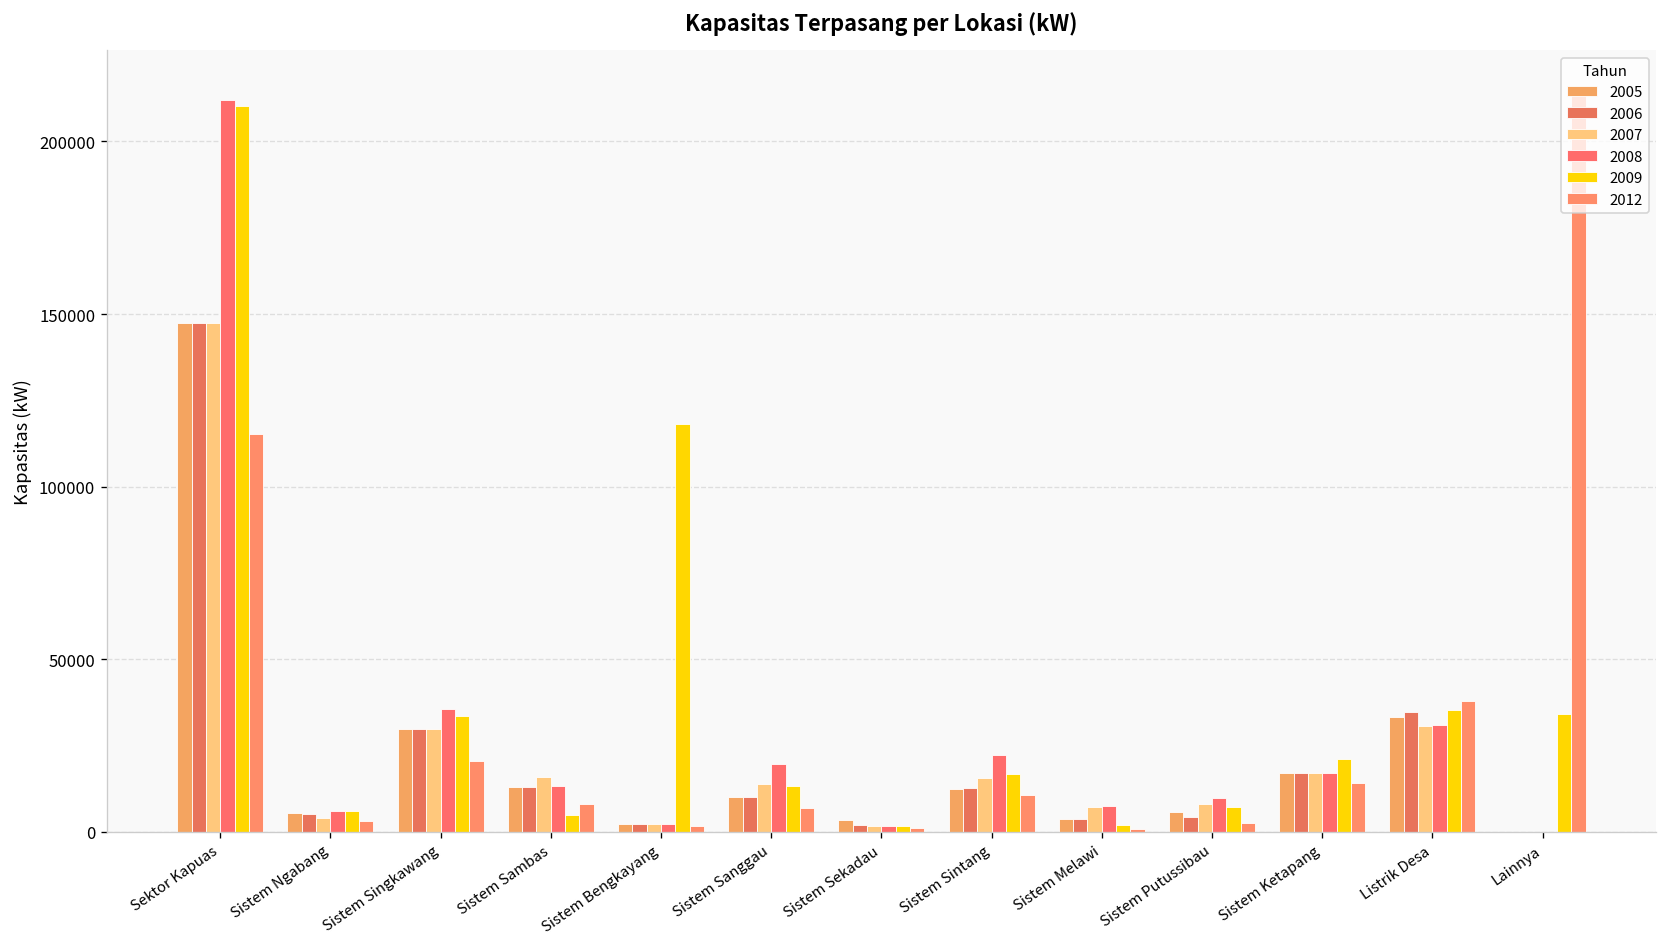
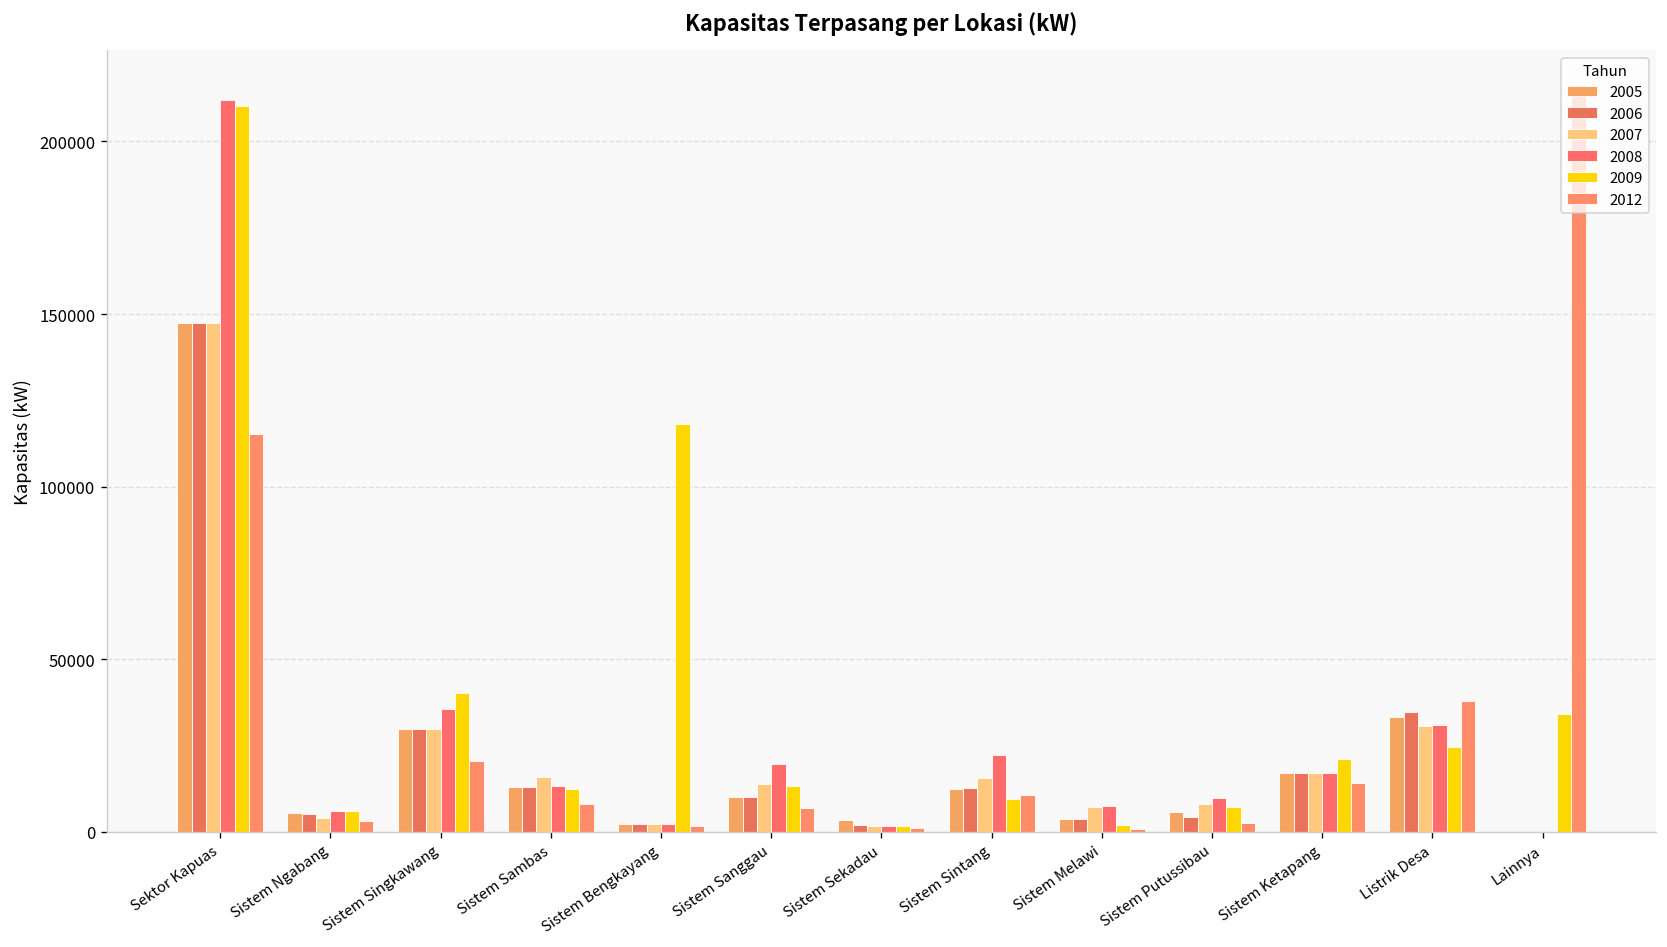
  {
    "2009": {
      "Sektor Kapuas": 210000,
      "Sistem Ngabang": 6000,
-     "Sistem Singkawang": 34000,
-     "Sistem Sambas": 5000,
+     "Sistem Singkawang": 40000,
+     "Sistem Sambas": 12000,
      "Sistem Bengkayang": 118000,
      "Sistem Sanggau": 13000,
      "Sistem Sekadau": 2000,
-     "Sistem Sintang": 17000,
+     "Sistem Sintang": 9000,
      "Sistem Melawi": 2000,
      "Sistem Putussibau": 7000,
      "Sistem Ketapang": 21000,
-     "Listrik Desa": 35000,
+     "Listrik Desa": 25000,
      "Lainnya": 34000
    }
  }
